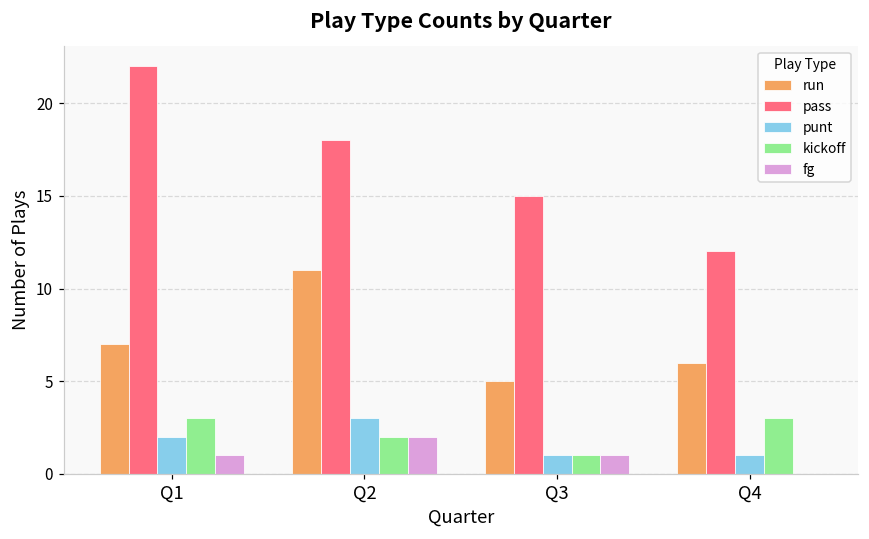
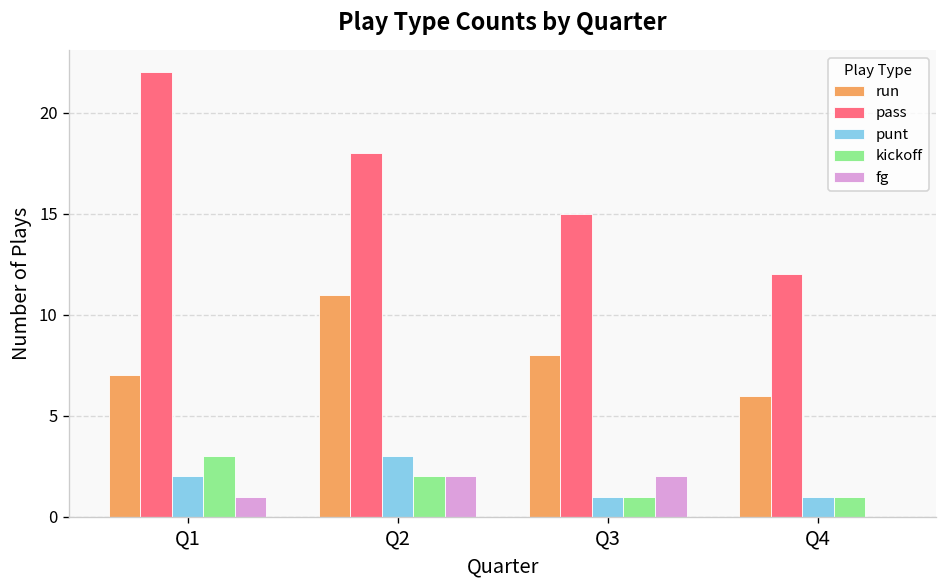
  {
    "run": {
      "Q1": 7,
      "Q2": 11,
-     "Q3": 5,
+     "Q3": 8,
      "Q4": 6
    },
    "pass": {
      "Q1": 22,
      "Q2": 18,
      "Q3": 15,
      "Q4": 12
    },
    "punt": {
      "Q1": 2,
      "Q2": 3,
      "Q3": 1,
      "Q4": 1
    },
    "kickoff": {
      "Q1": 3,
      "Q2": 2,
      "Q3": 1,
-     "Q4": 3
+     "Q4": 1
    },
    "fg": {
      "Q1": 1,
      "Q2": 2,
-     "Q3": 1,
+     "Q3": 2,
      "Q4": 0
    }
  }
